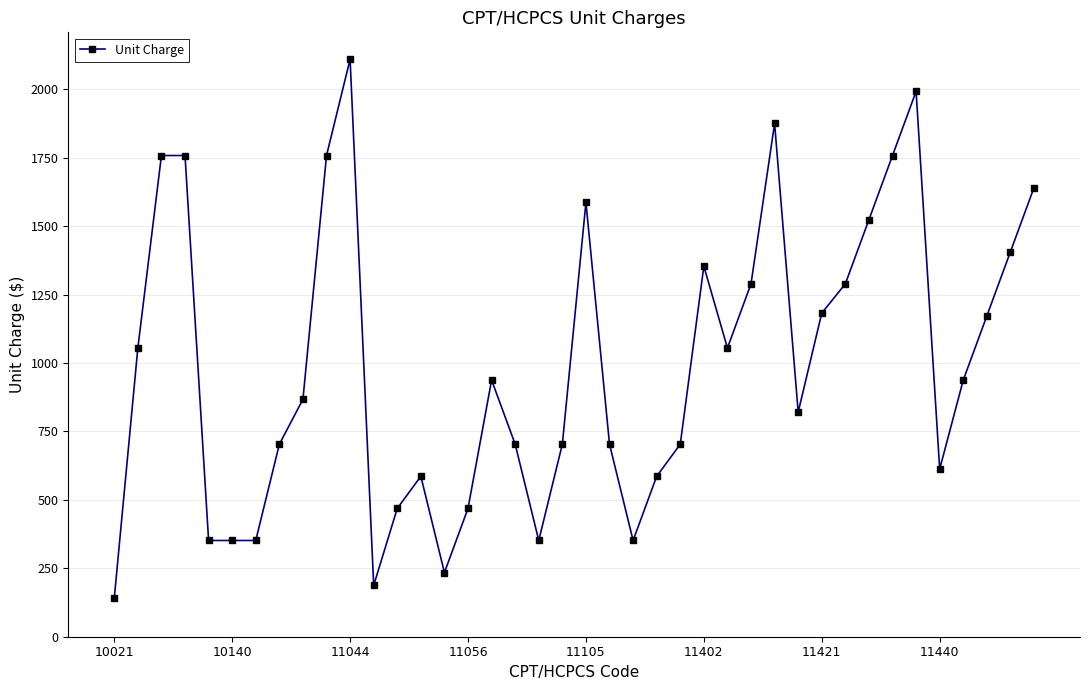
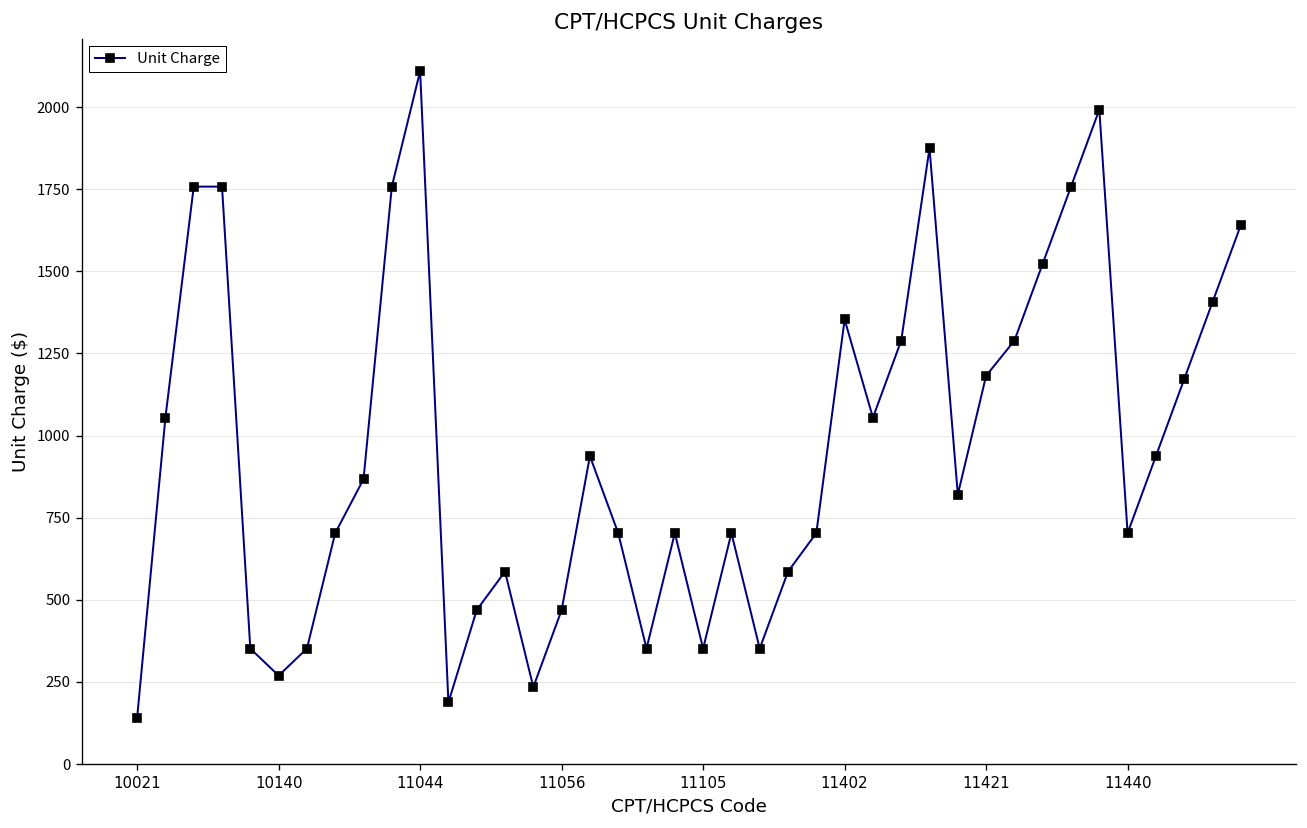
  {
    "10021": 140,
-   "10140": 350,
+   "10140": 270,
    "11044": 2110,
    "11056": 470,
-   "11105": 1590,
+   "11105": 350,
    "11402": 1350,
    "11421": 1180,
-   "11440": 610
+   "11440": 700
  }
